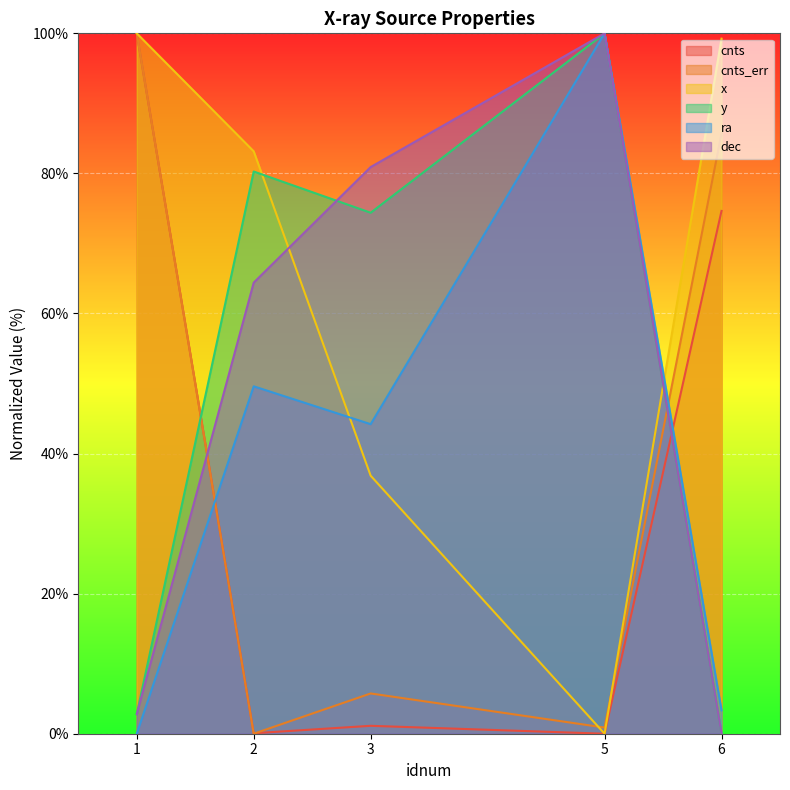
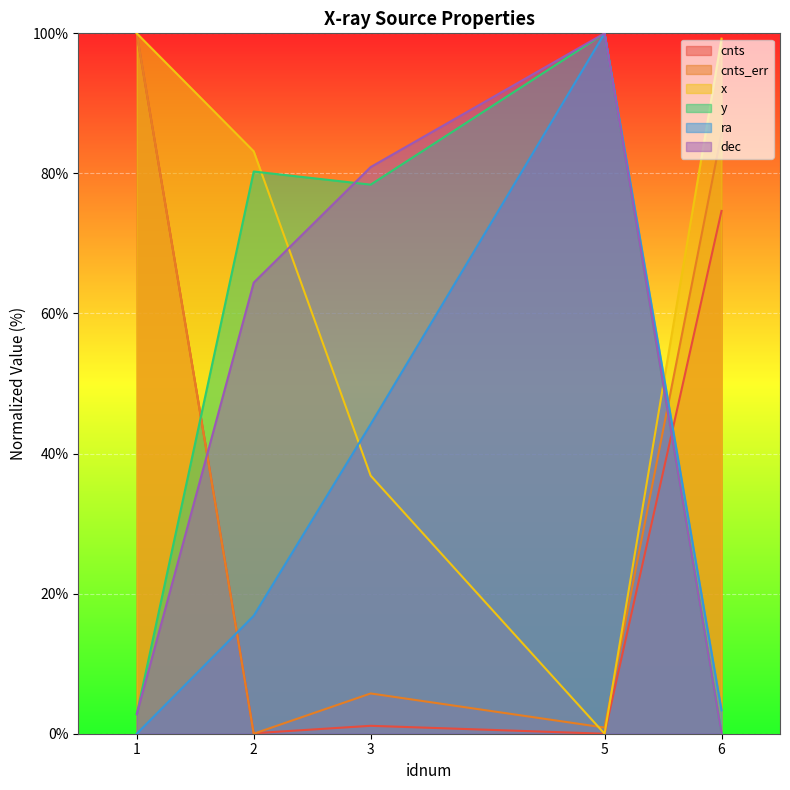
  {
    "y": {
      "2": "80%",
-     "3": "74%"
+     "3": "78%"
    },
    "ra": {
      "1": "0%",
-     "2": "50%",
+     "2": "17%",
      "3": "44%",
      "6": "3%"
    },
    "dec": {
      "2": "64%",
      "3": "81%"
    }
  }
